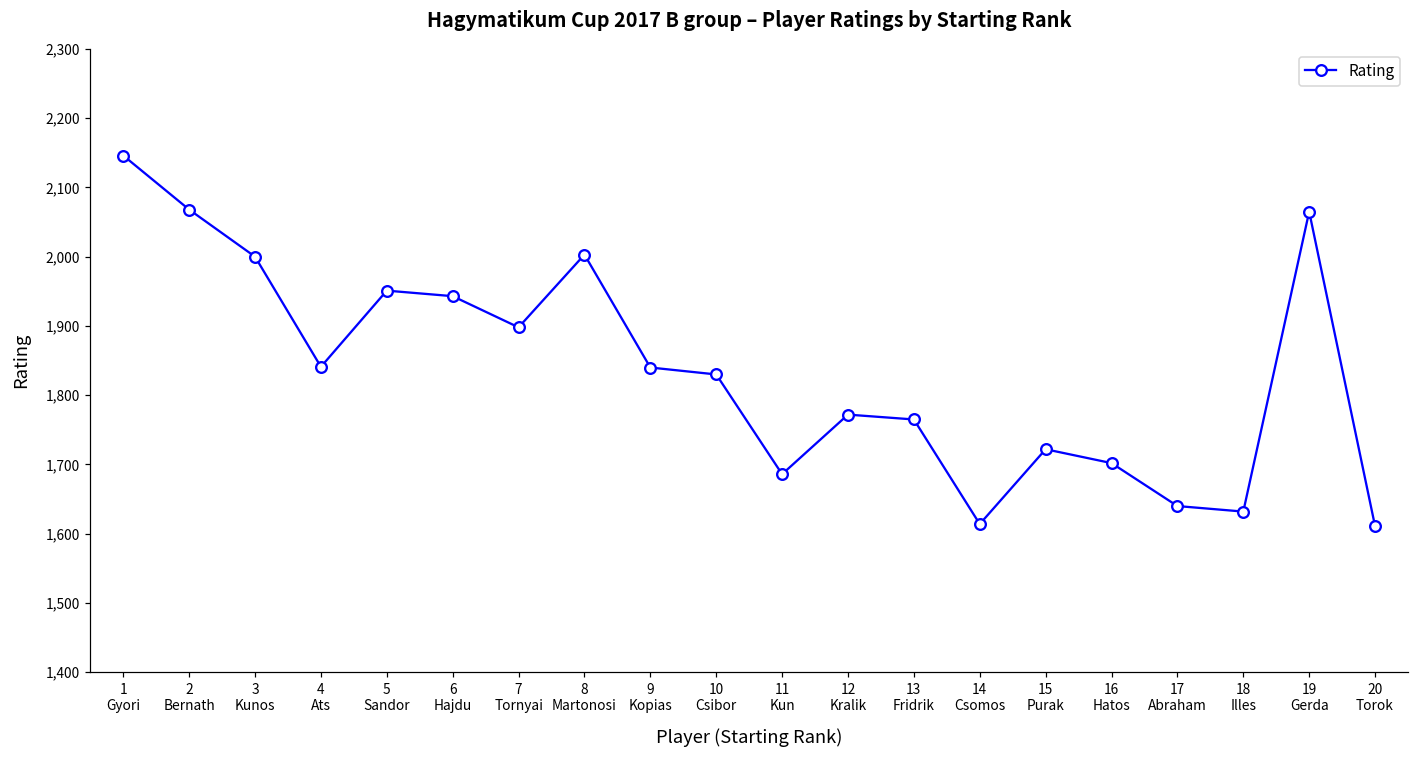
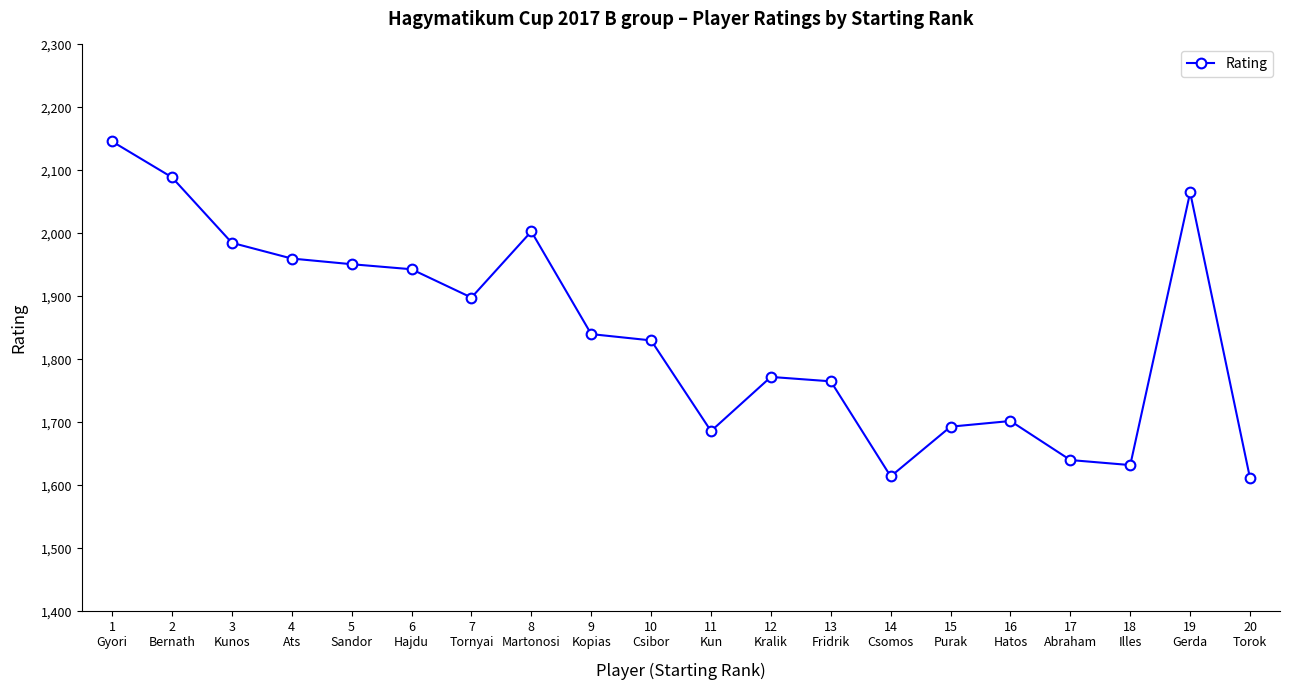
  {
    "1 Gyori": "2,150",
-   "2 Bernath": "2,070",
-   "3 Kunos": "2,000",
-   "4 Ats": "1,840",
+   "2 Bernath": "2,090",
+   "3 Kunos": "1,990",
+   "4 Ats": "1,960",
    "5 Sandor": "1,950",
    "6 Hajdu": "1,940",
    "7 Tornyai": "1,900",
    "8 Martonosi": "2,000",
    "9 Kopias": "1,840",
    "10 Csibor": "1,830",
    "11 Kun": "1,690",
    "12 Kralik": "1,770",
    "13 Fridrik": "1,770",
    "14 Csomos": "1,610",
-   "15 Purak": "1,720",
+   "15 Purak": "1,690",
    "16 Hatos": "1,700",
    "17 Abraham": "1,640",
    "18 Illes": "1,630",
    "19 Gerda": "2,070",
    "20 Torok": "1,610"
  }
